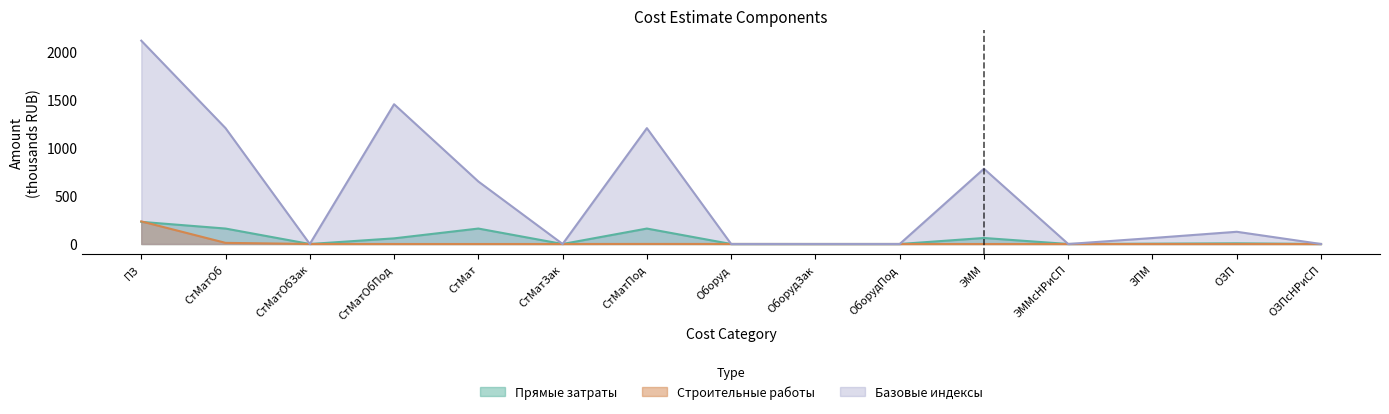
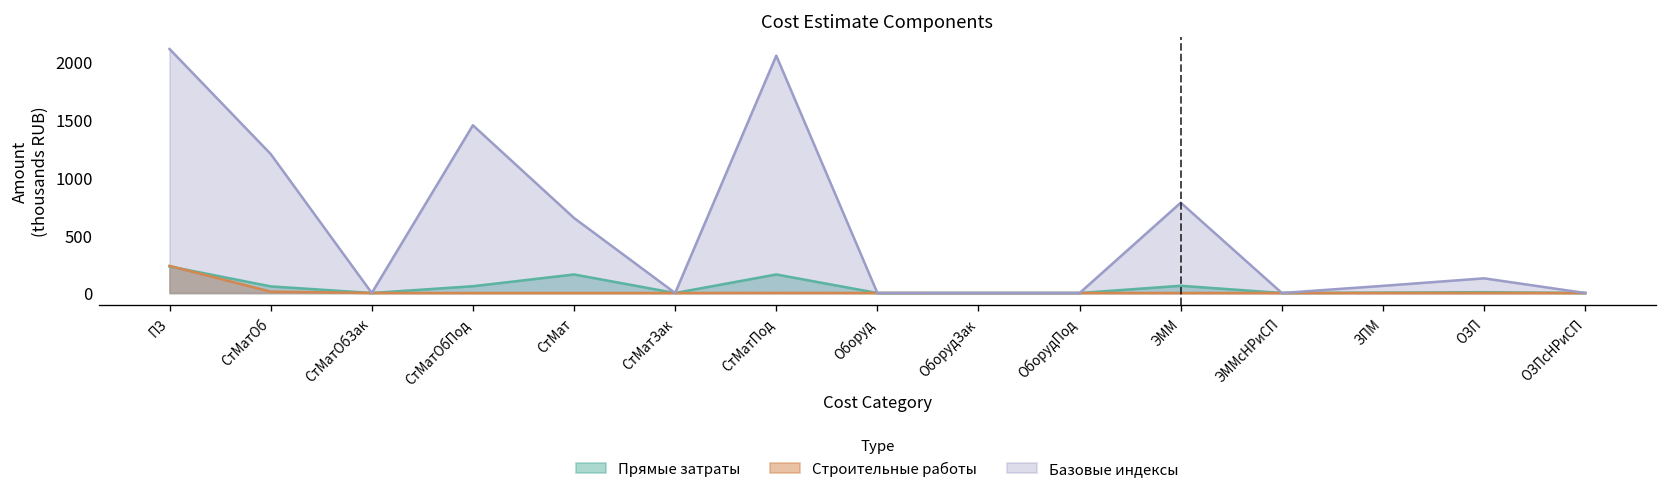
  {
    "Прямые затраты": {
-     "СтМатОб": 200,
+     "СтМатОб": 100,
      "СтМатОбПод": 100,
      "СтМат": 200,
      "СтМатПод": 200,
      "ЭММ": 100
    },
    "Строительные работы": {
      "СтМатОб": 0,
      "СтМатОбПод": 0,
      "СтМат": 0,
      "СтМатПод": 0,
      "ЭММ": 0
    },
    "Базовые индексы": {
      "ПЗ": 2100,
      "СтМатОб": 1200,
      "СтМатОбПод": 1500,
      "СтМат": 600,
-     "СтМатПод": 1200,
+     "СтМатПод": 2100,
      "ЭММ": 800,
      "ЗПМ": 100,
      "ОЗП": 100
    }
  }
